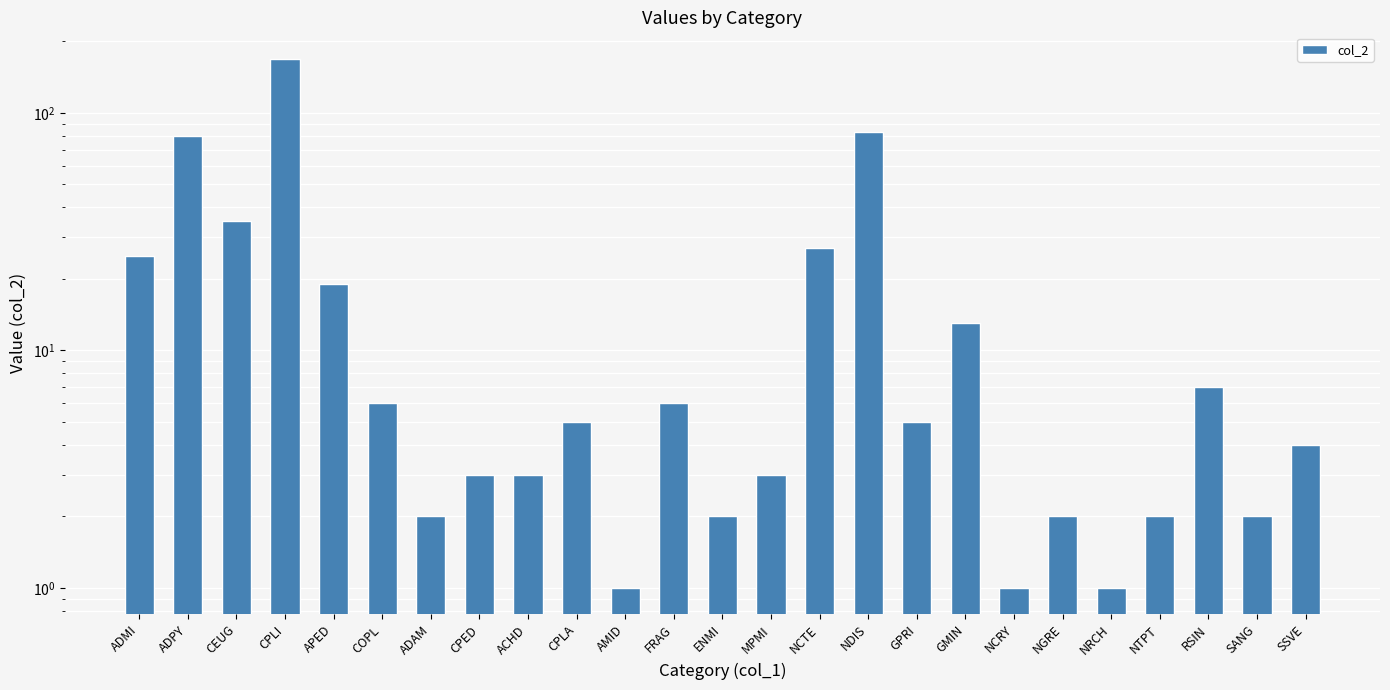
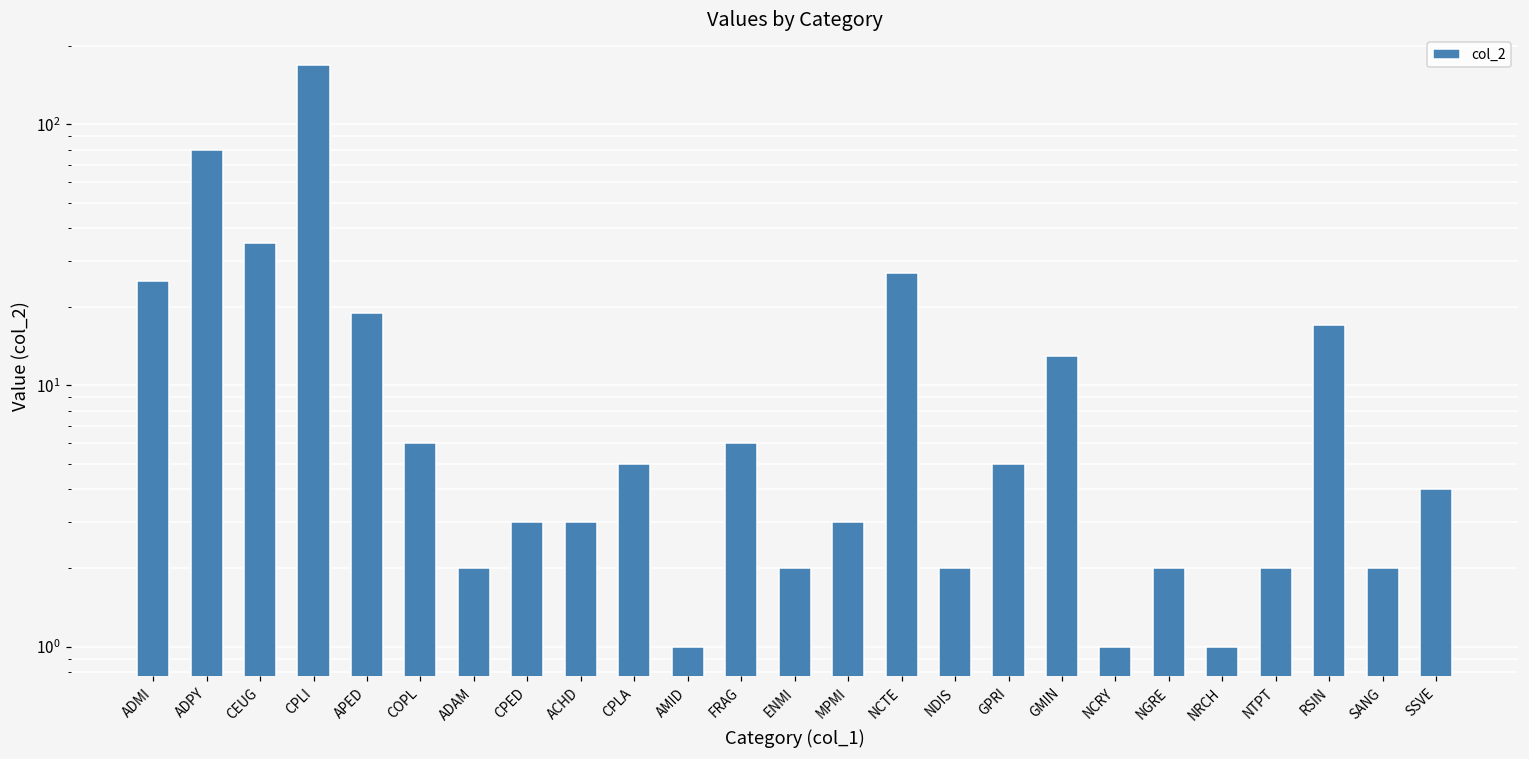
  {
    "ADMI": 25,
    "ADPY": 80,
    "CEUG": 35,
    "CPLI": 170,
    "APED": 19,
    "COPL": 6,
    "ADAM": 2,
    "CPED": 3,
    "ACHD": 3,
    "CPLA": 5,
    "AMID": 1,
    "FRAG": 6,
    "ENMI": 2,
    "MPMI": 3,
    "NCTE": 27,
-   "NDIS": 83,
+   "NDIS": 2,
    "GPRI": 5,
    "GMIN": 13,
    "NCRY": 1,
    "NGRE": 2,
    "NRCH": 1,
    "NTPT": 2,
-   "RSIN": 7,
+   "RSIN": 17,
    "SANG": 2,
    "SSVE": 4
  }
